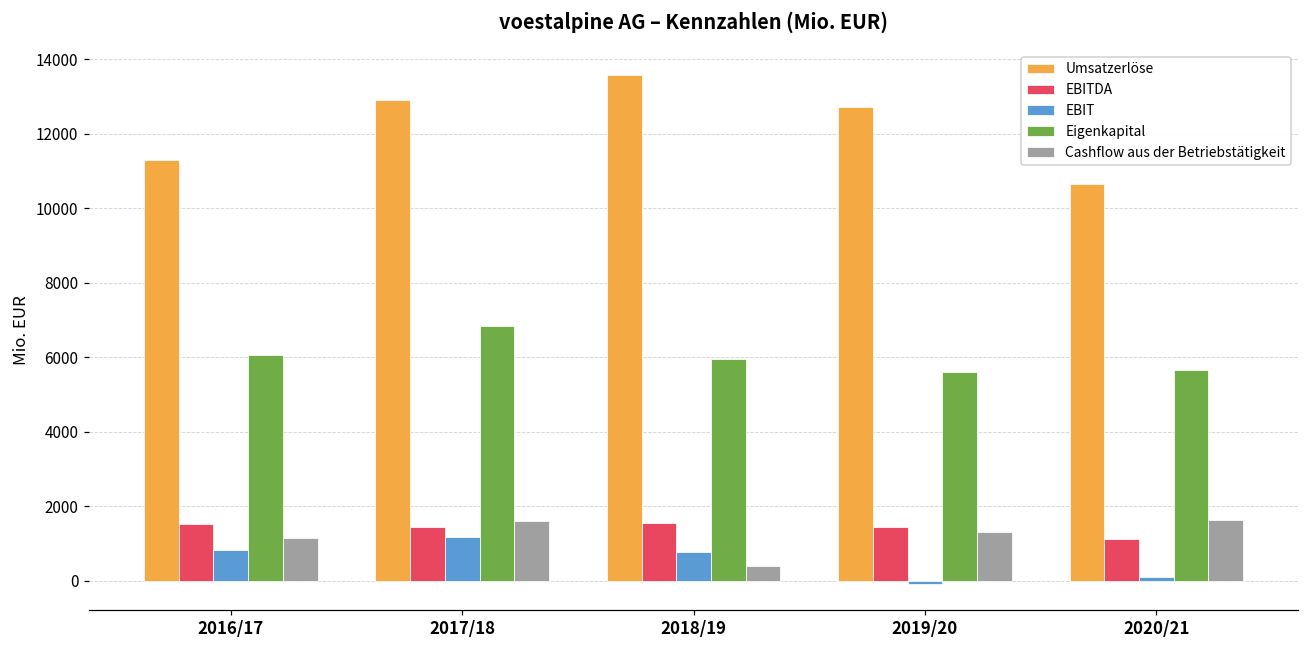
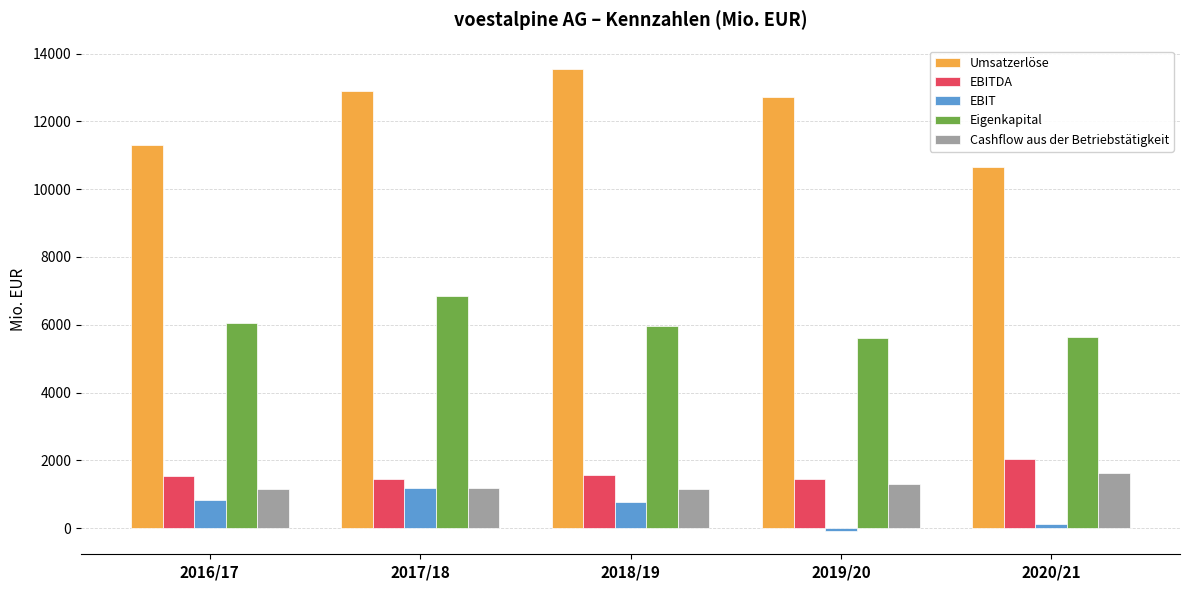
  {
    "Umsatzerlöse": {
      "2016/17": 11300,
      "2017/18": 12900,
      "2018/19": 13600,
      "2019/20": 12700,
      "2020/21": 10600
    },
    "EBITDA": {
      "2016/17": 1500,
      "2017/18": 1400,
      "2018/19": 1600,
      "2019/20": 1500,
-     "2020/21": 1100
+     "2020/21": 2100
    },
    "EBIT": {
      "2016/17": 800,
      "2017/18": 1200,
      "2018/19": 800,
      "2019/20": -100,
      "2020/21": 100
    },
    "Eigenkapital": {
      "2016/17": 6100,
      "2017/18": 6800,
      "2018/19": 6000,
      "2019/20": 5600,
      "2020/21": 5600
    },
    "Cashflow aus der Betriebstätigkeit": {
      "2016/17": 1200,
-     "2017/18": 1600,
-     "2018/19": 400,
+     "2017/18": 1200,
+     "2018/19": 1200,
      "2019/20": 1300,
      "2020/21": 1600
    }
  }
